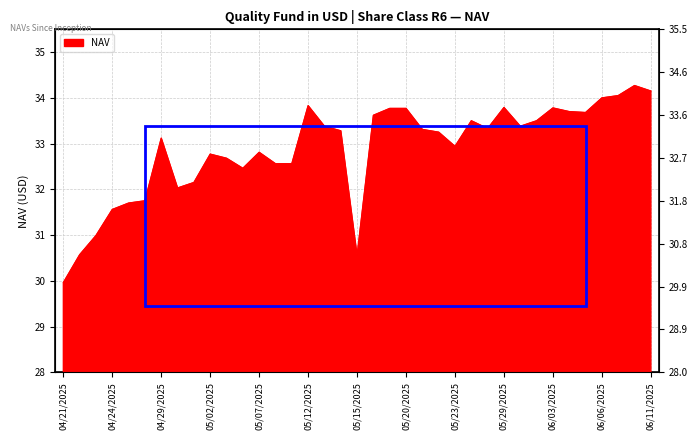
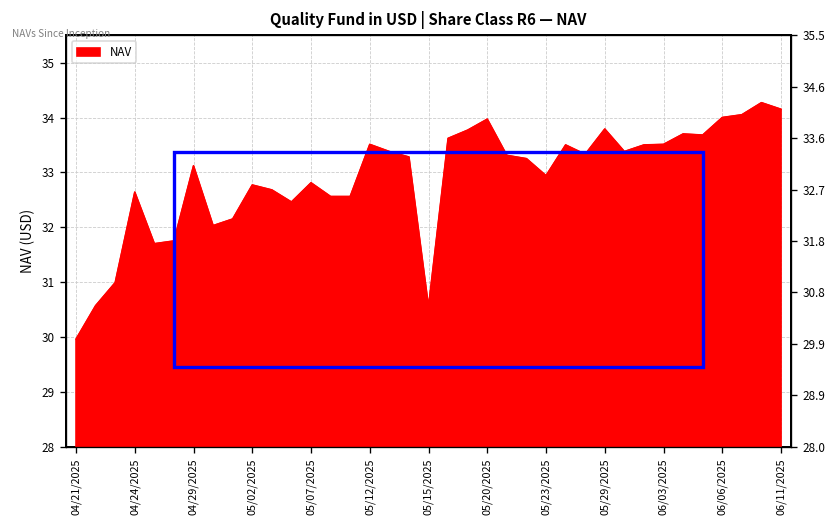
  {
    "04/21/2025": 30.0,
-   "04/24/2025": 31.6,
+   "04/24/2025": 32.6,
    "04/29/2025": 33.1,
    "05/02/2025": 32.8,
    "05/07/2025": 32.8,
-   "05/12/2025": 33.8,
+   "05/12/2025": 33.5,
    "05/15/2025": 30.6,
-   "05/20/2025": 33.8,
+   "05/20/2025": 34.0,
    "05/23/2025": 32.9,
    "05/29/2025": 33.8,
-   "06/03/2025": 33.8,
+   "06/03/2025": 33.5,
    "06/06/2025": 34.0,
    "06/11/2025": 34.2
  }
